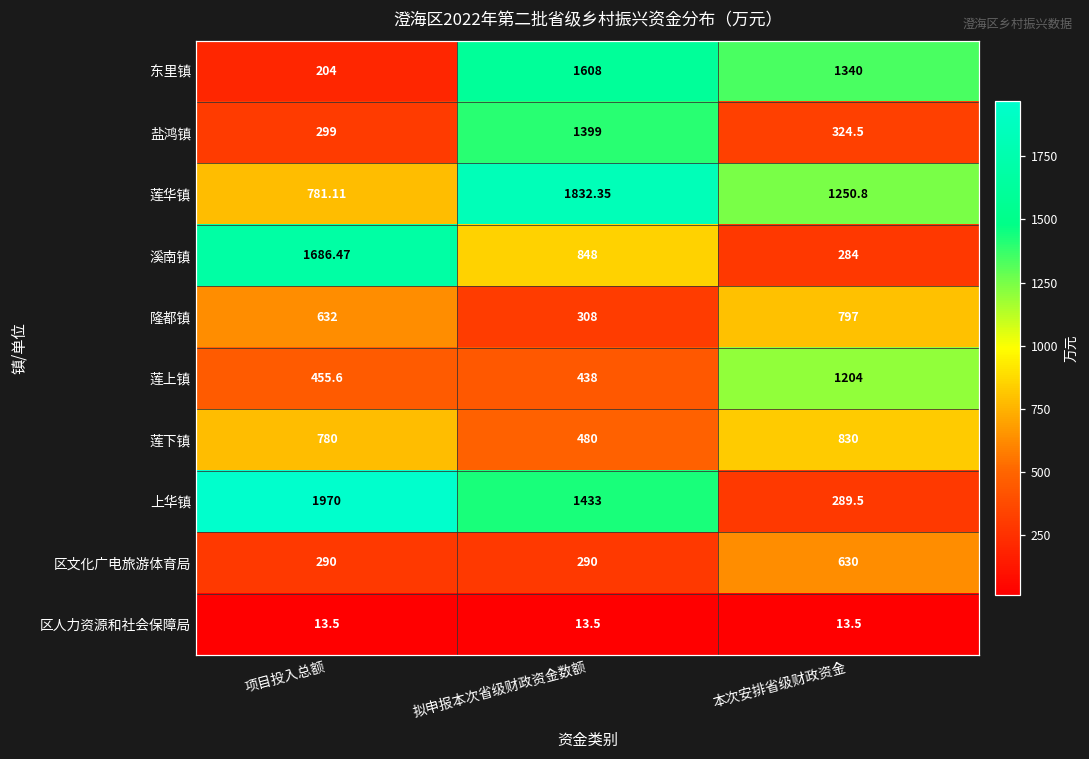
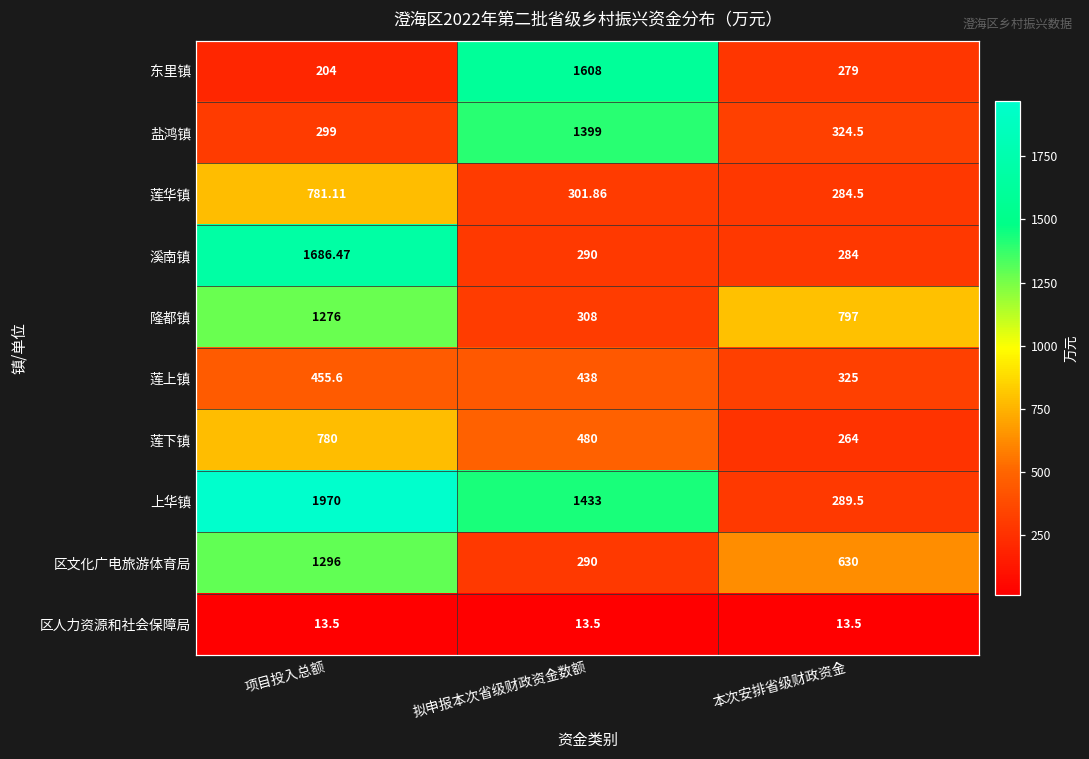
  {
    "东里镇": {
      "项目投入总额": 204,
      "拟申报本次省级财政资金数额": 1608,
-     "本次安排省级财政资金": 1340
+     "本次安排省级财政资金": 279
    },
    "盐鸿镇": {
      "项目投入总额": 299,
      "拟申报本次省级财政资金数额": 1399,
      "本次安排省级财政资金": 324.5
    },
    "莲华镇": {
      "项目投入总额": 781.11,
-     "拟申报本次省级财政资金数额": 1832.35,
-     "本次安排省级财政资金": 1250.8
+     "拟申报本次省级财政资金数额": 301.86,
+     "本次安排省级财政资金": 284.5
    },
    "溪南镇": {
      "项目投入总额": 1686.47,
-     "拟申报本次省级财政资金数额": 848,
+     "拟申报本次省级财政资金数额": 290,
      "本次安排省级财政资金": 284
    },
    "隆都镇": {
-     "项目投入总额": 632,
+     "项目投入总额": 1276,
      "拟申报本次省级财政资金数额": 308,
      "本次安排省级财政资金": 797
    },
    "莲上镇": {
      "项目投入总额": 455.6,
      "拟申报本次省级财政资金数额": 438,
-     "本次安排省级财政资金": 1204
+     "本次安排省级财政资金": 325
    },
    "莲下镇": {
      "项目投入总额": 780,
      "拟申报本次省级财政资金数额": 480,
-     "本次安排省级财政资金": 830
+     "本次安排省级财政资金": 264
    },
    "上华镇": {
      "项目投入总额": 1970,
      "拟申报本次省级财政资金数额": 1433,
      "本次安排省级财政资金": 289.5
    },
    "区文化广电旅游体育局": {
-     "项目投入总额": 290,
+     "项目投入总额": 1296,
      "拟申报本次省级财政资金数额": 290,
      "本次安排省级财政资金": 630
    },
    "区人力资源和社会保障局": {
      "项目投入总额": 13.5,
      "拟申报本次省级财政资金数额": 13.5,
      "本次安排省级财政资金": 13.5
    }
  }
